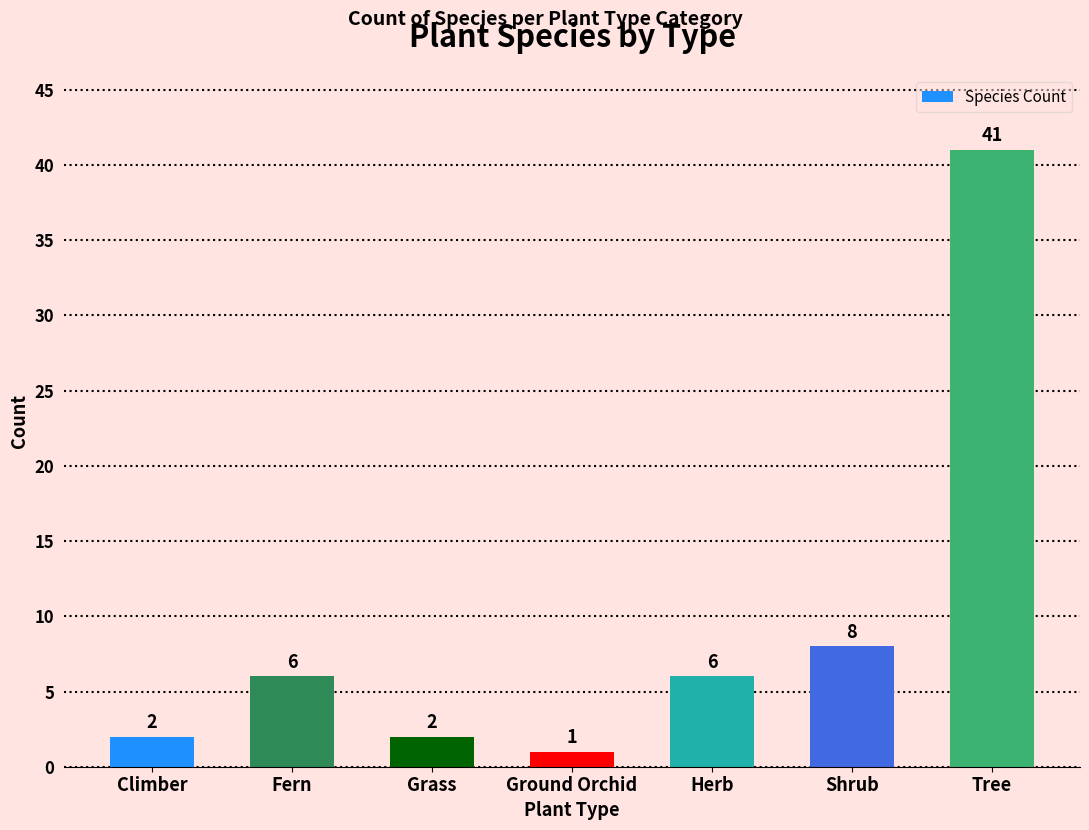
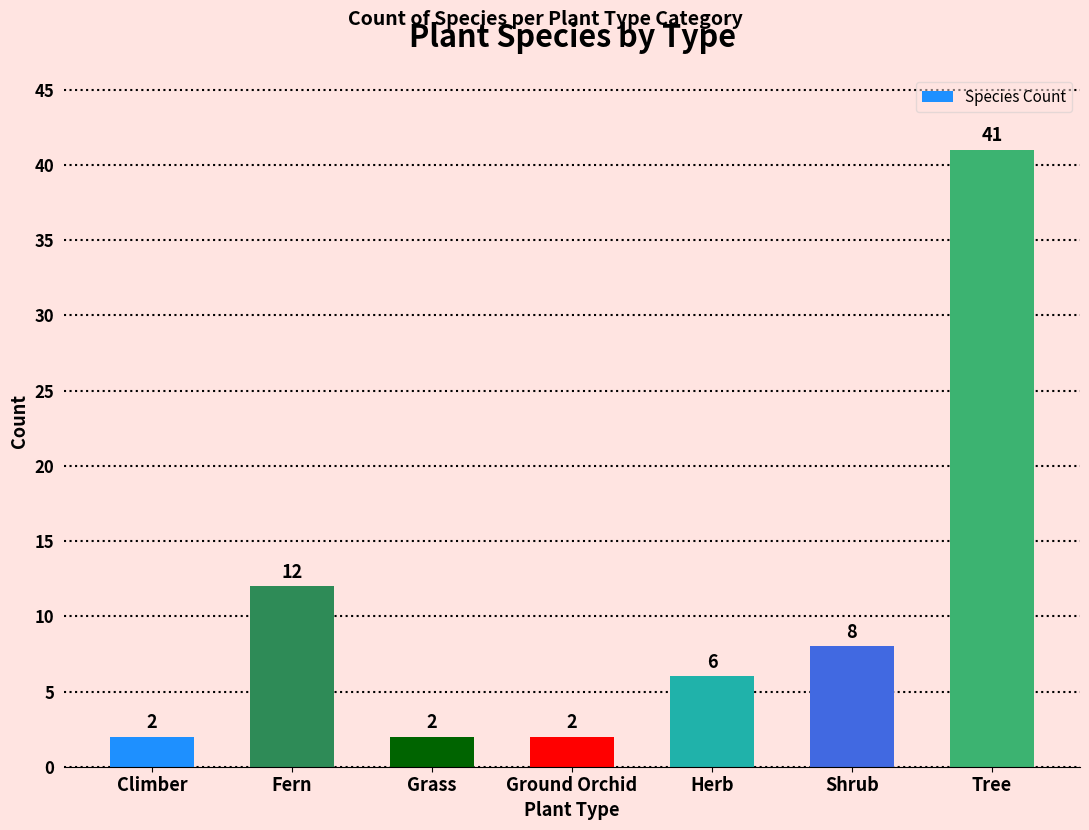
  {
    "Climber": 2,
-   "Fern": 6,
+   "Fern": 12,
    "Grass": 2,
-   "Ground Orchid": 1,
+   "Ground Orchid": 2,
    "Herb": 6,
    "Shrub": 8,
    "Tree": 41
  }
